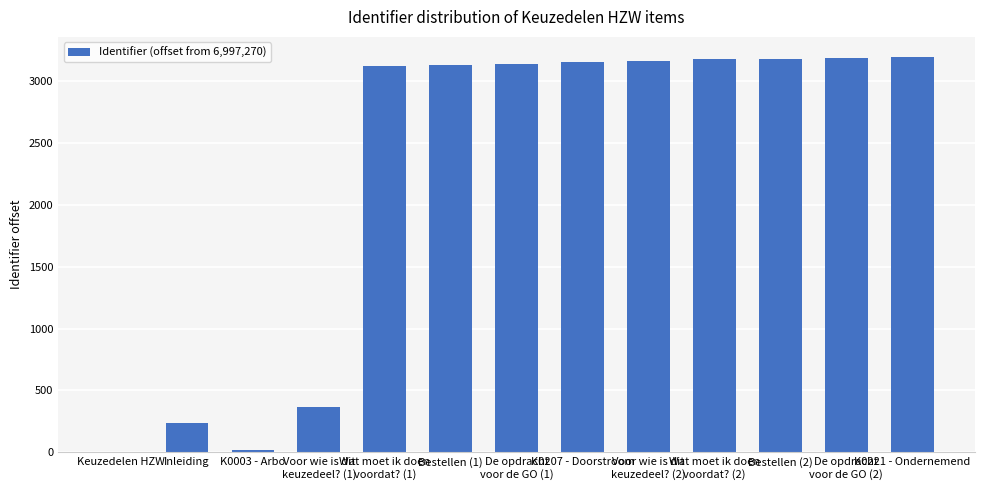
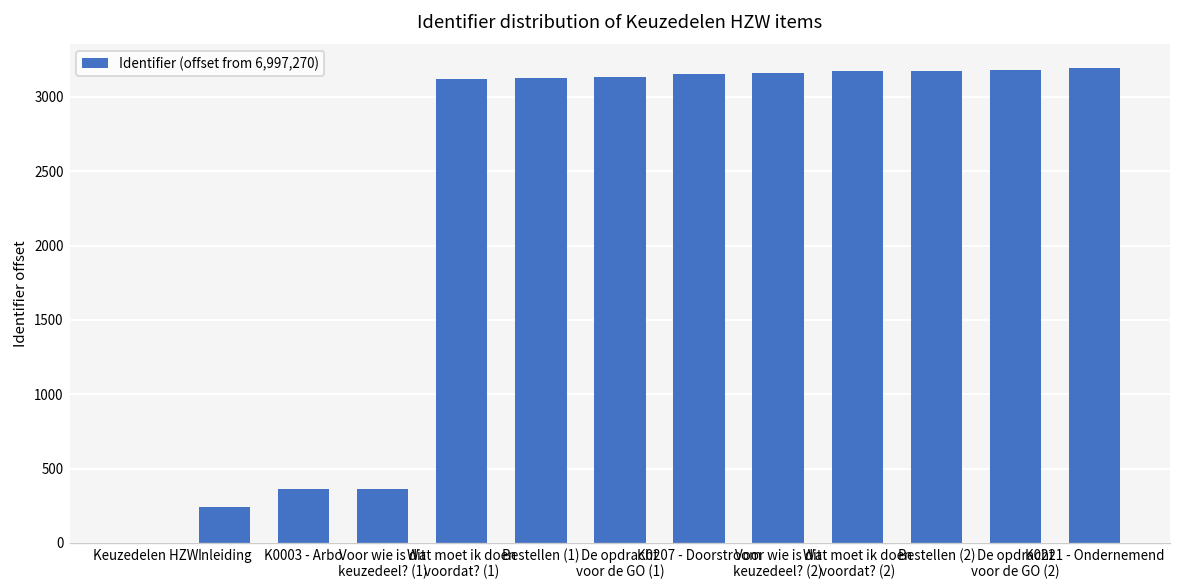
  {
    "Keuzedelen HZW": 0,
    "Inleiding": 240,
-   "K0003 - Arbo": 20,
+   "K0003 - Arbo": 360,
    "De opdracht voor de GO (1)": 3140
  }
